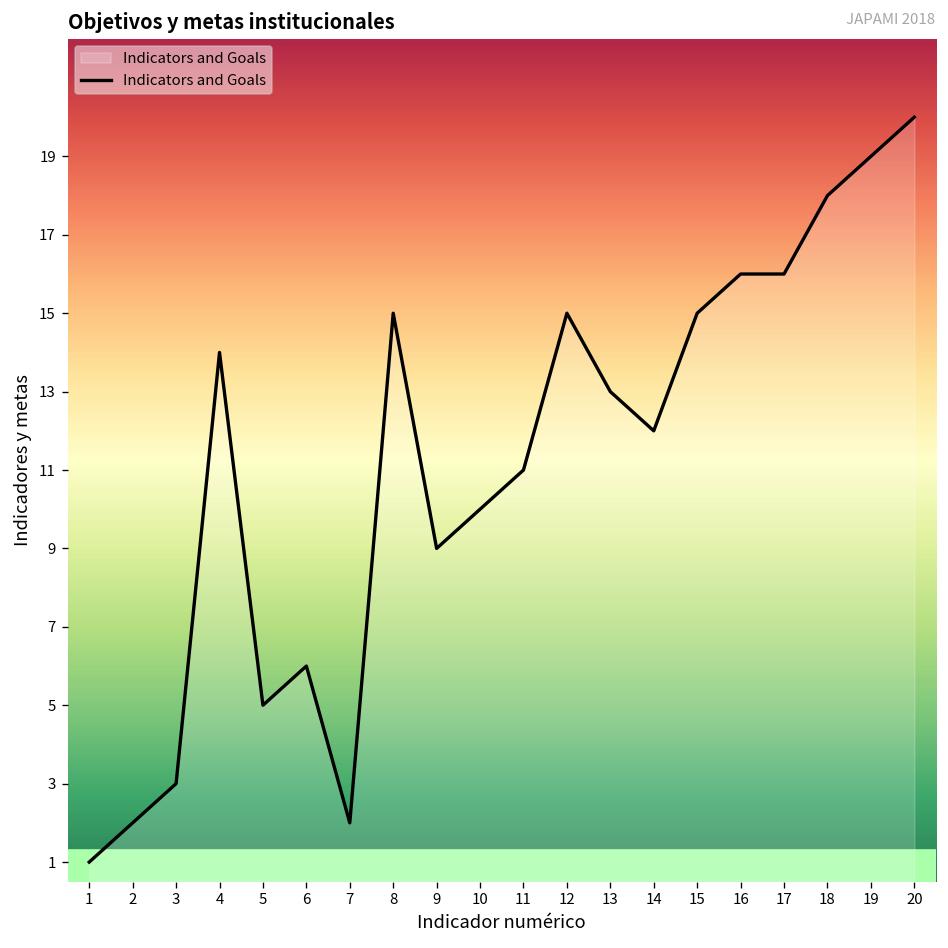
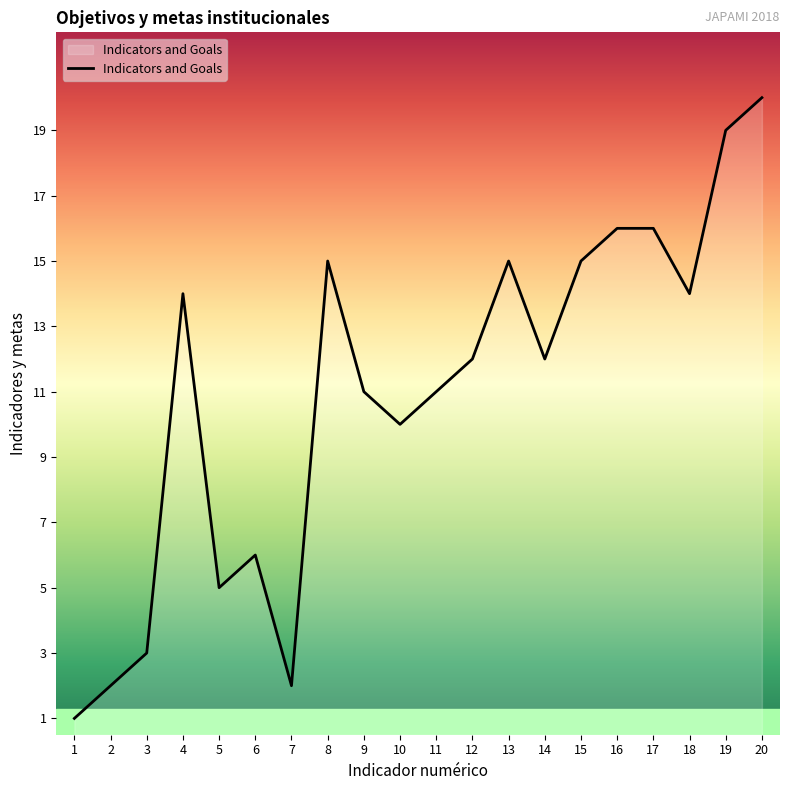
  {
    "2": 2,
    "3": 3,
    "4": 14,
    "5": 5,
    "6": 6,
    "7": 2,
    "8": 15,
-   "9": 9,
+   "9": 11,
    "10": 10,
    "11": 11,
-   "12": 15,
-   "13": 13,
+   "12": 12,
+   "13": 15,
    "14": 12,
    "15": 15,
    "16": 16,
    "17": 16,
-   "18": 18,
+   "18": 14,
    "19": 19,
    "20": 20
  }
